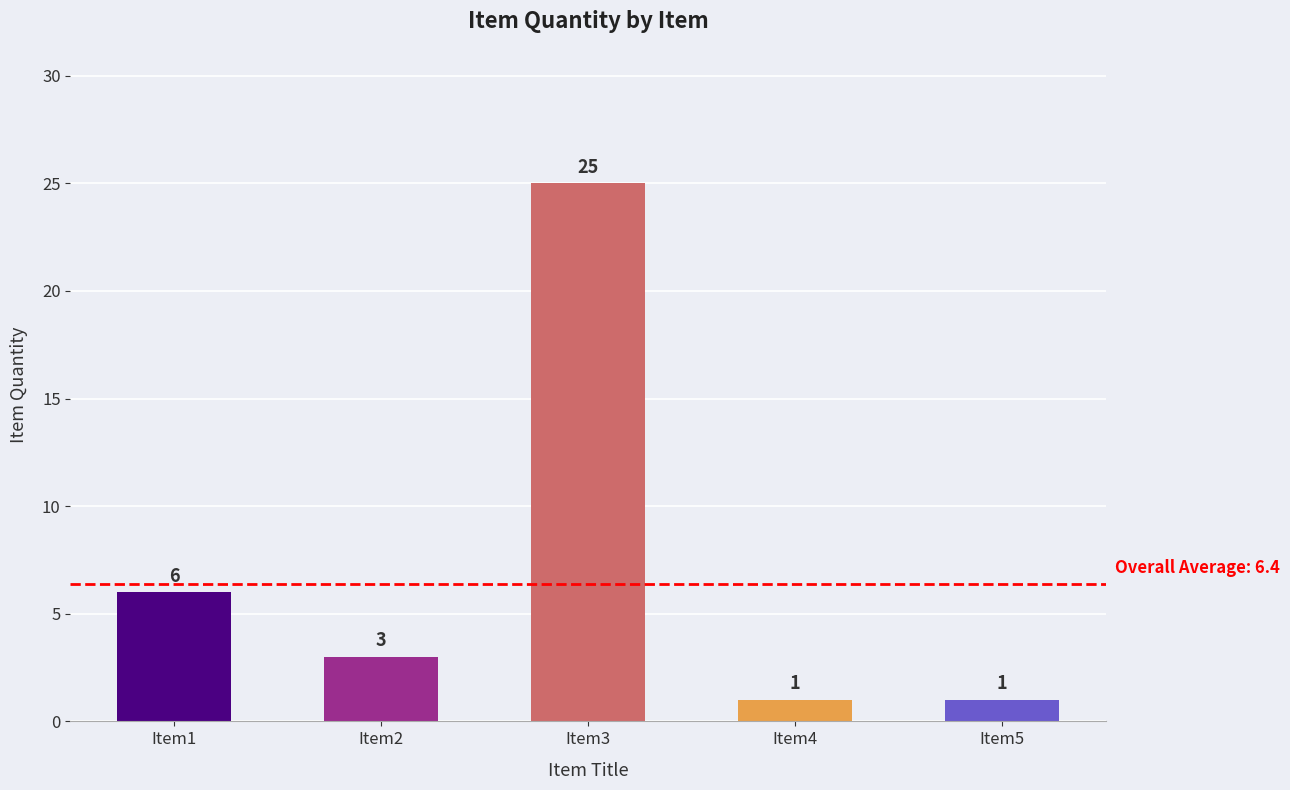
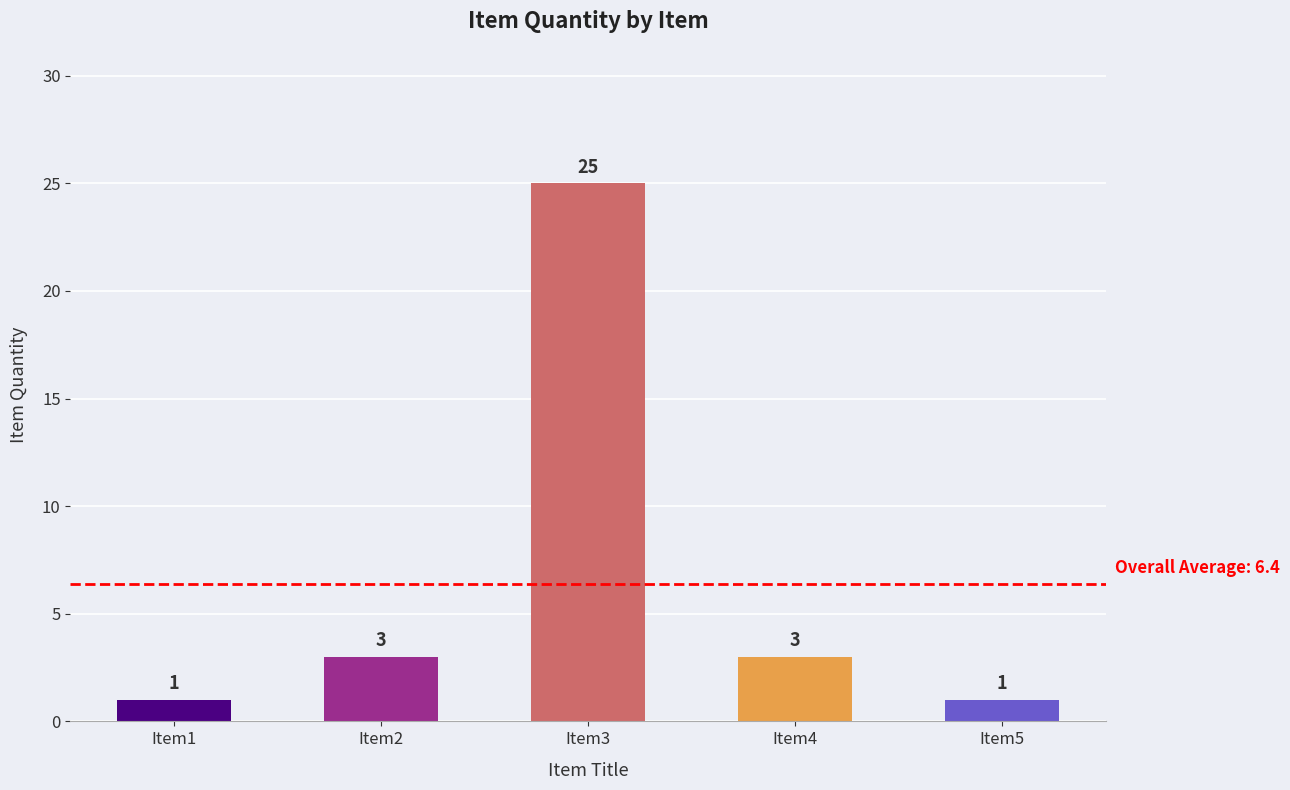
  {
-   "Item1": 6,
+   "Item1": 1,
    "Item2": 3,
    "Item3": 25,
-   "Item4": 1,
+   "Item4": 3,
    "Item5": 1
  }
